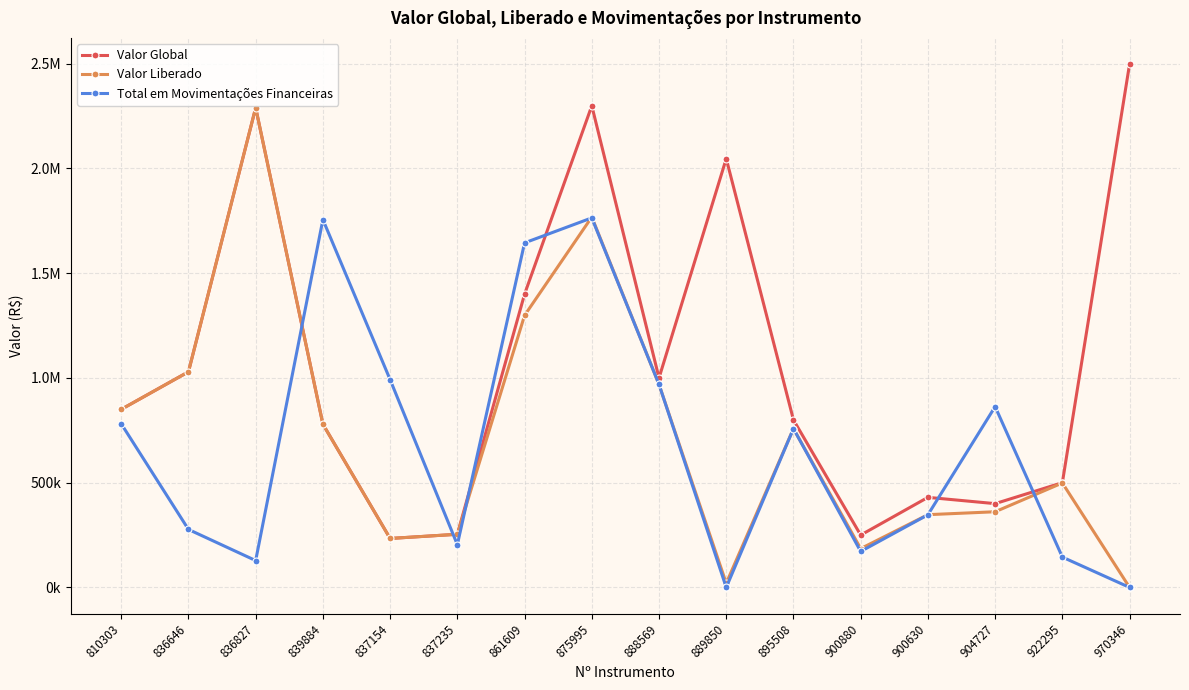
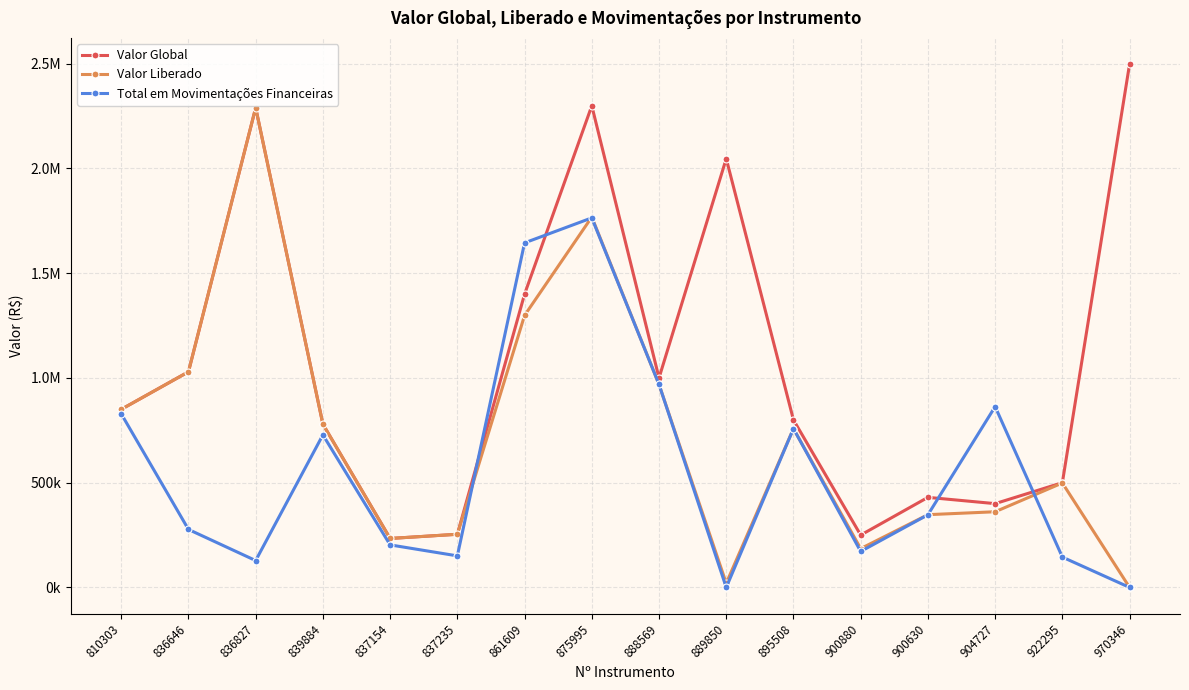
  {
    "Total em Movimentações Financeiras": {
-     "810303": 780000,
+     "810303": 830000,
      "836646": 280000,
      "836827": 130000,
-     "839884": 1760000,
-     "837154": 990000,
-     "837235": 200000,
+     "839884": 730000,
+     "837154": 200000,
+     "837235": 150000,
      "861609": 1640000,
      "889850": 0,
      "900880": 170000,
      "904727": 860000,
      "922295": 140000
    }
  }
